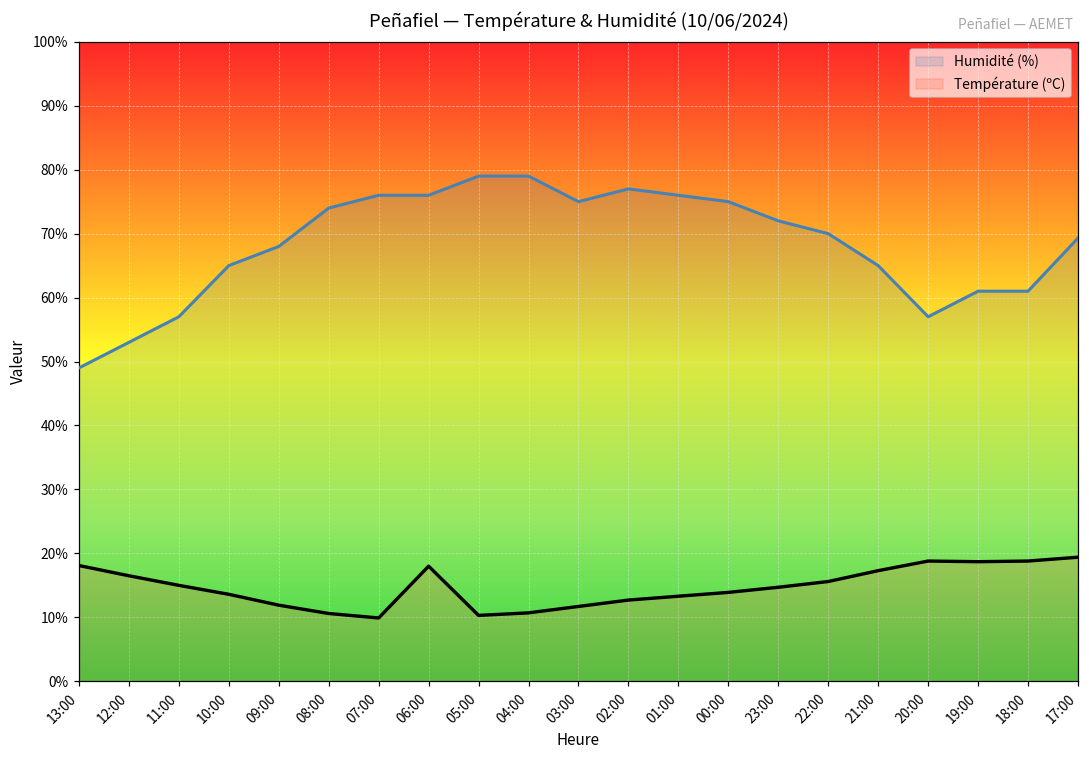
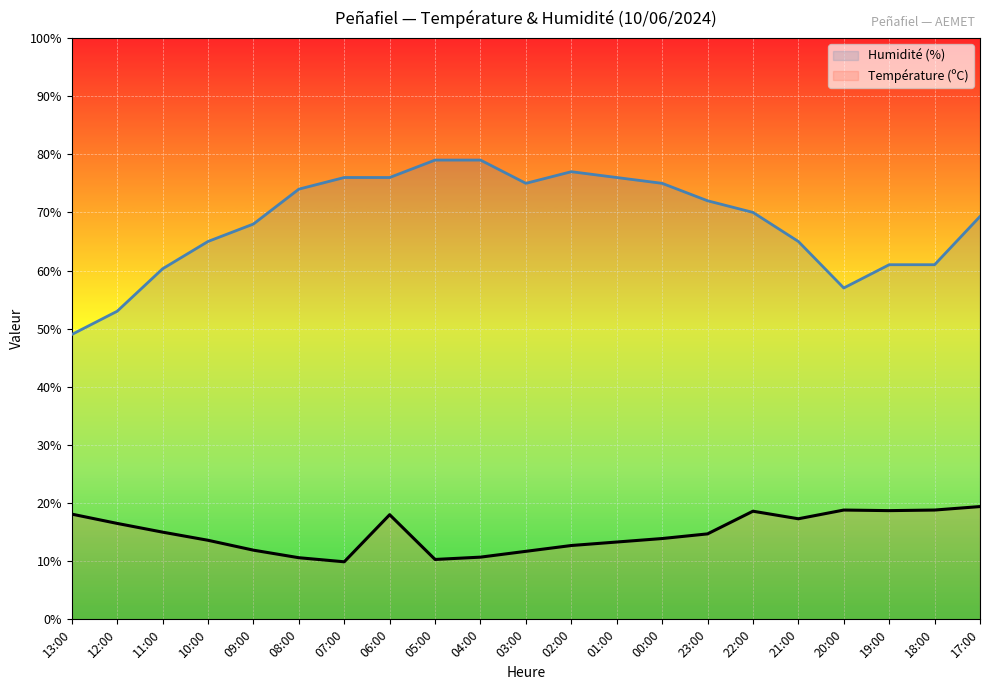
  {
    "Humidité (%)": {
      "13:00": "49%",
      "12:00": "53%",
-     "11:00": "57%",
+     "11:00": "60%",
      "10:00": "65%",
      "09:00": "68%",
      "08:00": "74%",
      "07:00": "76%",
      "06:00": "76%",
      "05:00": "79%",
      "04:00": "79%",
      "03:00": "75%",
      "02:00": "77%",
      "01:00": "76%",
      "00:00": "75%",
      "23:00": "72%",
      "22:00": "70%",
      "21:00": "65%",
      "20:00": "57%",
      "19:00": "61%",
      "18:00": "61%",
      "17:00": "69%"
    },
    "Température (ºC)": {
      "13:00": "18%",
      "12:00": "17%",
      "11:00": "15%",
      "10:00": "14%",
      "09:00": "12%",
      "08:00": "11%",
      "07:00": "10%",
      "06:00": "18%",
      "05:00": "10%",
      "04:00": "11%",
      "03:00": "12%",
      "02:00": "13%",
      "01:00": "13%",
      "00:00": "14%",
      "23:00": "15%",
-     "22:00": "16%",
+     "22:00": "19%",
      "21:00": "17%",
      "20:00": "19%",
      "19:00": "19%",
      "18:00": "19%",
      "17:00": "19%"
    }
  }
